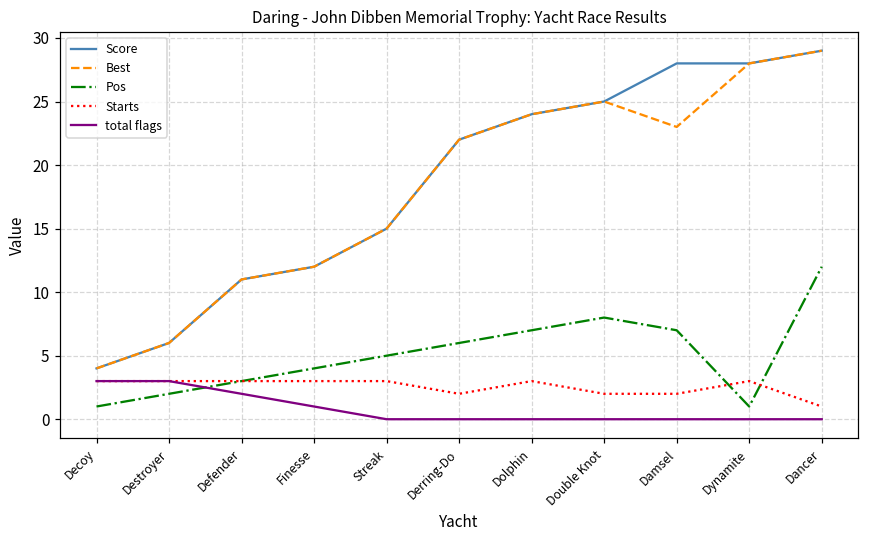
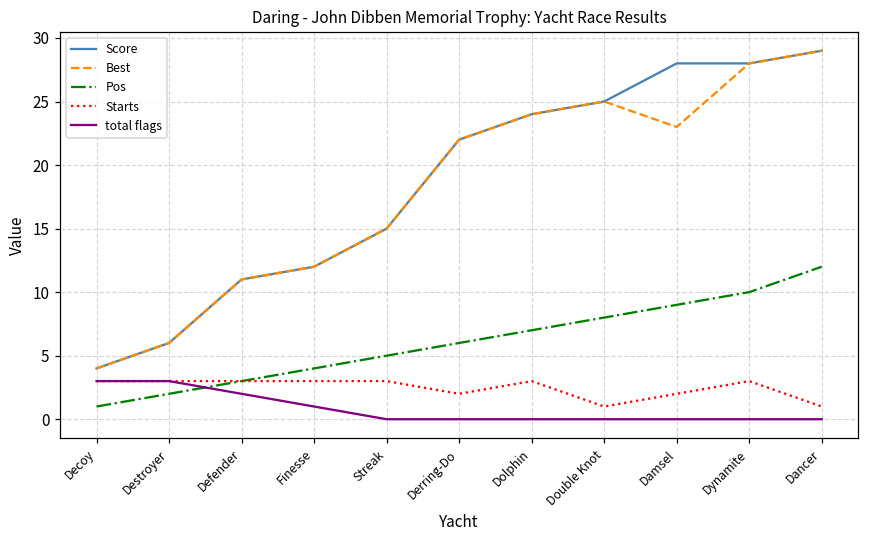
  {
    "Score": {
      "Damsel": 28
    },
    "Best": {
      "Damsel": 23
    },
    "Pos": {
      "Decoy": 1,
      "Destroyer": 2,
      "Finesse": 4,
      "Streak": 5,
      "Derring-Do": 6,
      "Dolphin": 7,
      "Double Knot": 8,
-     "Damsel": 7,
-     "Dynamite": 1,
+     "Damsel": 9,
+     "Dynamite": 10,
      "Dancer": 12
    },
    "Starts": {
      "Finesse": 3,
      "Streak": 3,
      "Derring-Do": 2,
      "Dolphin": 3,
-     "Double Knot": 2,
+     "Double Knot": 1,
      "Damsel": 2,
      "Dynamite": 3,
      "Dancer": 1
    },
    "total flags": {
      "Defender": 2,
      "Finesse": 1,
      "Streak": 0,
      "Derring-Do": 0,
      "Dolphin": 0,
      "Double Knot": 0,
      "Damsel": 0,
      "Dynamite": 0,
      "Dancer": 0
    }
  }
